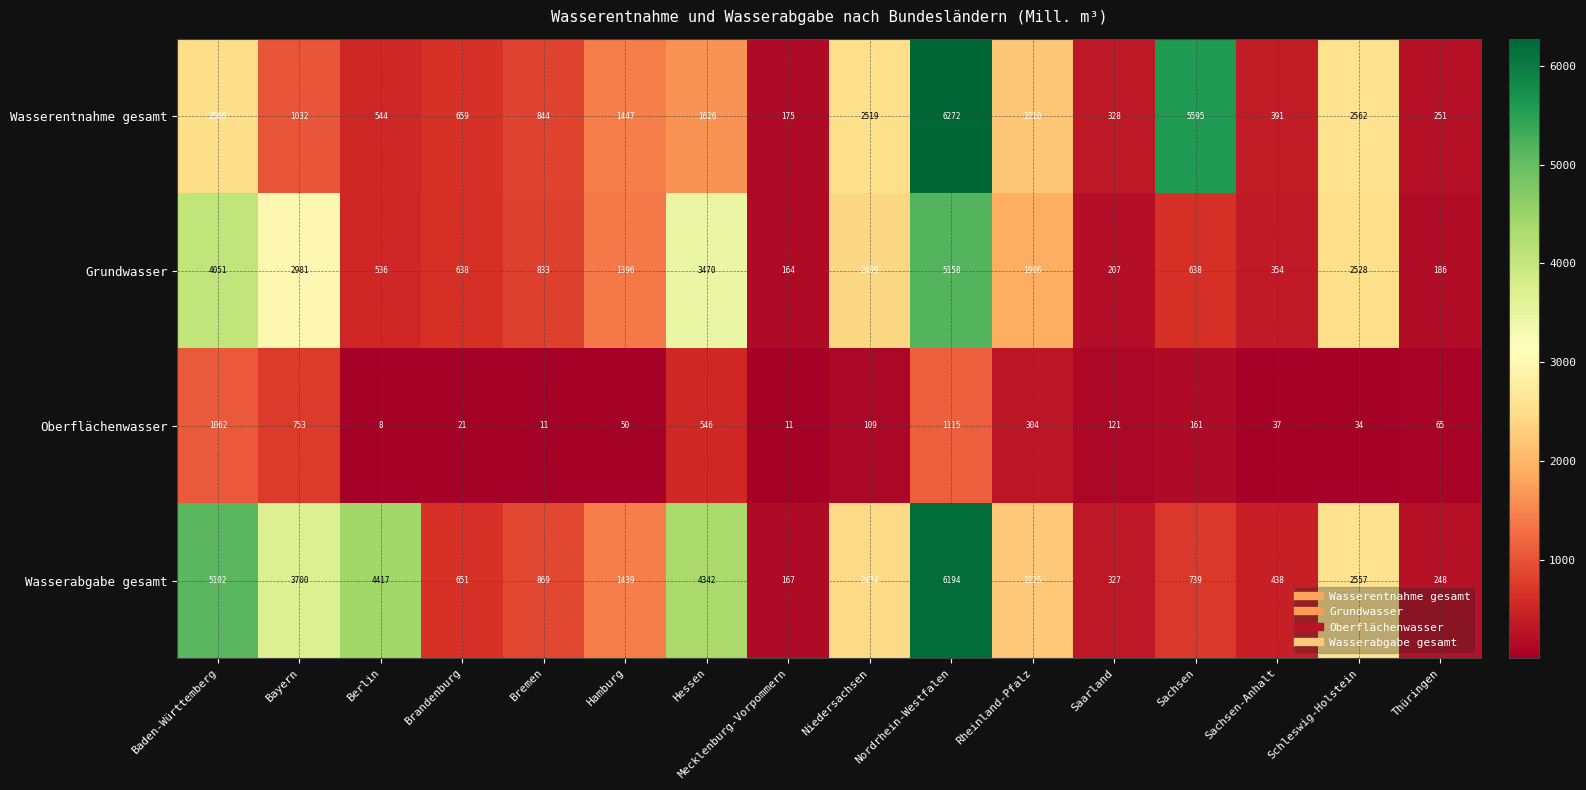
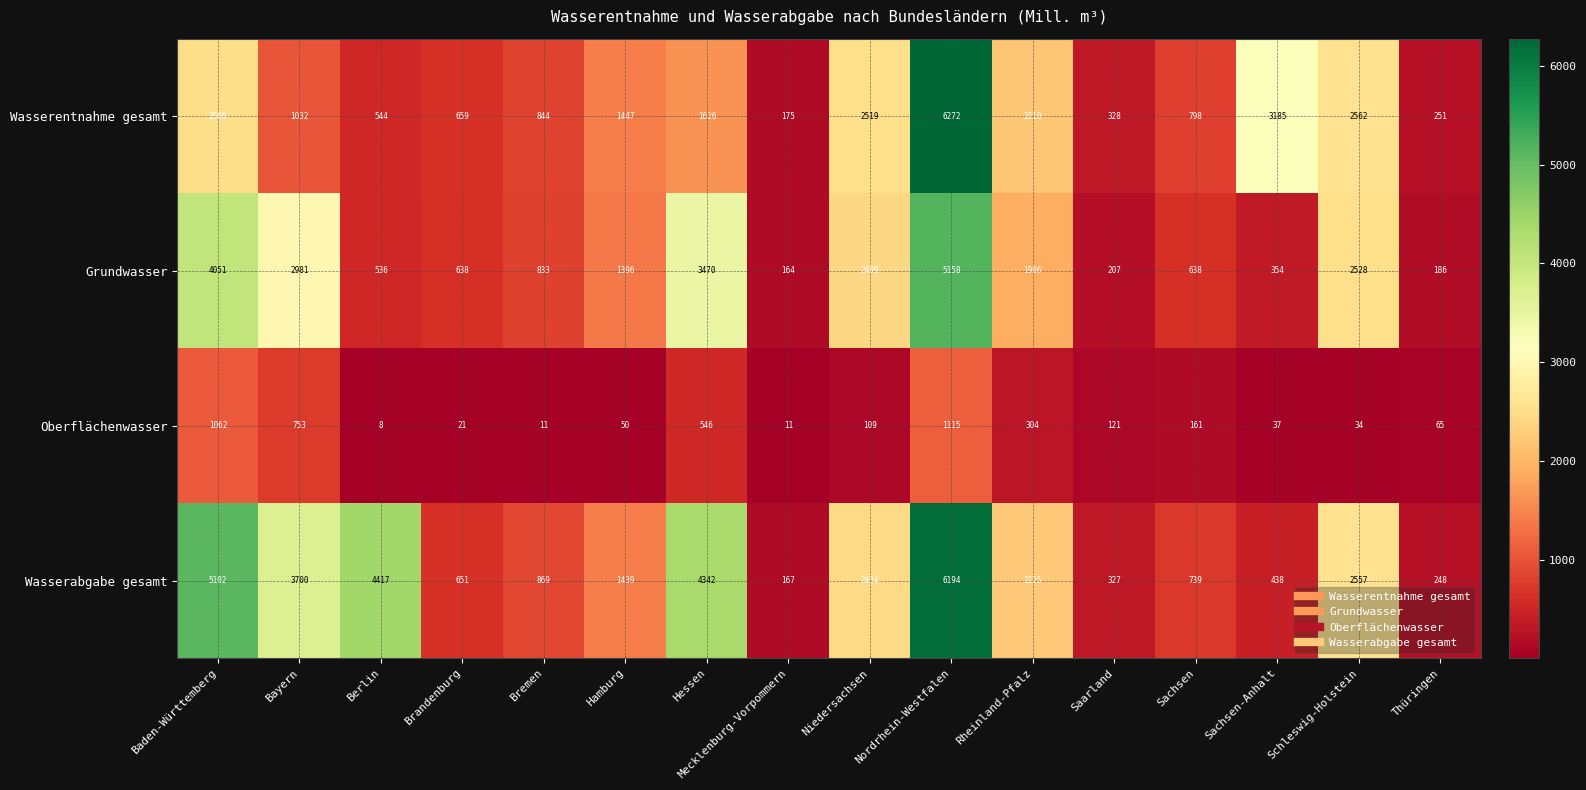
  {
    "Wasserentnahme gesamt": {
      "Baden-Württemberg": 2500,
      "Bayern": 1032,
      "Berlin": 544,
      "Brandenburg": 659,
      "Bremen": 844,
      "Hamburg": 1447,
      "Hessen": 1626,
      "Mecklenburg-Vorpommern": 175,
      "Niedersachsen": 2519,
      "Nordrhein-Westfalen": 6272,
      "Rheinland-Pfalz": 2210,
      "Saarland": 328,
-     "Sachsen": 5595,
-     "Sachsen-Anhalt": 391,
+     "Sachsen": 798,
+     "Sachsen-Anhalt": 3185,
      "Schleswig-Holstein": 2562,
      "Thüringen": 251
    },
    "Grundwasser": {
      "Baden-Württemberg": 4051,
      "Bayern": 2981,
      "Berlin": 536,
      "Brandenburg": 638,
      "Bremen": 833,
      "Hamburg": 1396,
      "Hessen": 3470,
      "Mecklenburg-Vorpommern": 164,
      "Niedersachsen": 2409,
      "Nordrhein-Westfalen": 5158,
      "Rheinland-Pfalz": 1906,
      "Saarland": 207,
      "Sachsen": 638,
      "Sachsen-Anhalt": 354,
      "Schleswig-Holstein": 2528,
      "Thüringen": 186
    },
    "Oberflächenwasser": {
      "Baden-Württemberg": 1062,
      "Bayern": 753,
      "Berlin": 8,
      "Brandenburg": 21,
      "Bremen": 11,
      "Hamburg": 50,
      "Hessen": 546,
      "Mecklenburg-Vorpommern": 11,
      "Niedersachsen": 109,
      "Nordrhein-Westfalen": 1115,
      "Rheinland-Pfalz": 304,
      "Saarland": 121,
      "Sachsen": 161,
      "Sachsen-Anhalt": 37,
      "Schleswig-Holstein": 34,
      "Thüringen": 65
    },
    "Wasserabgabe gesamt": {
      "Baden-Württemberg": 5102,
      "Bayern": 3700,
      "Berlin": 4417,
      "Brandenburg": 651,
      "Bremen": 869,
      "Hamburg": 1439,
      "Hessen": 4342,
      "Mecklenburg-Vorpommern": 167,
      "Niedersachsen": 2434,
      "Nordrhein-Westfalen": 6194,
      "Rheinland-Pfalz": 2225,
      "Saarland": 327,
      "Sachsen": 739,
      "Sachsen-Anhalt": 438,
      "Schleswig-Holstein": 2557,
      "Thüringen": 248
    }
  }
